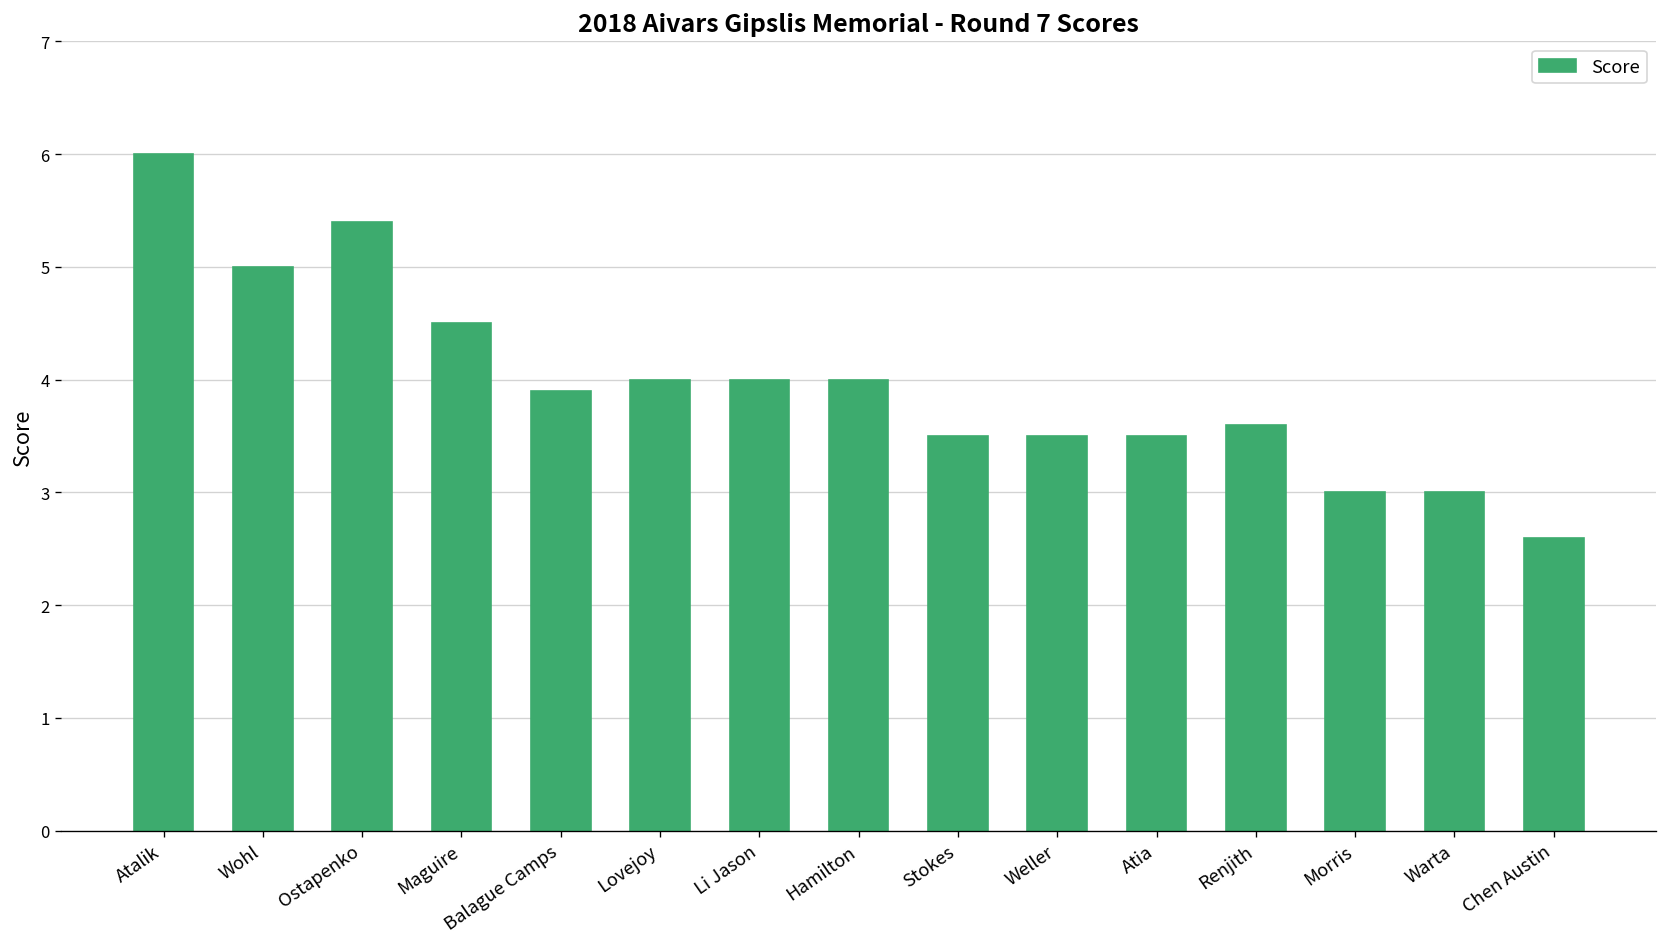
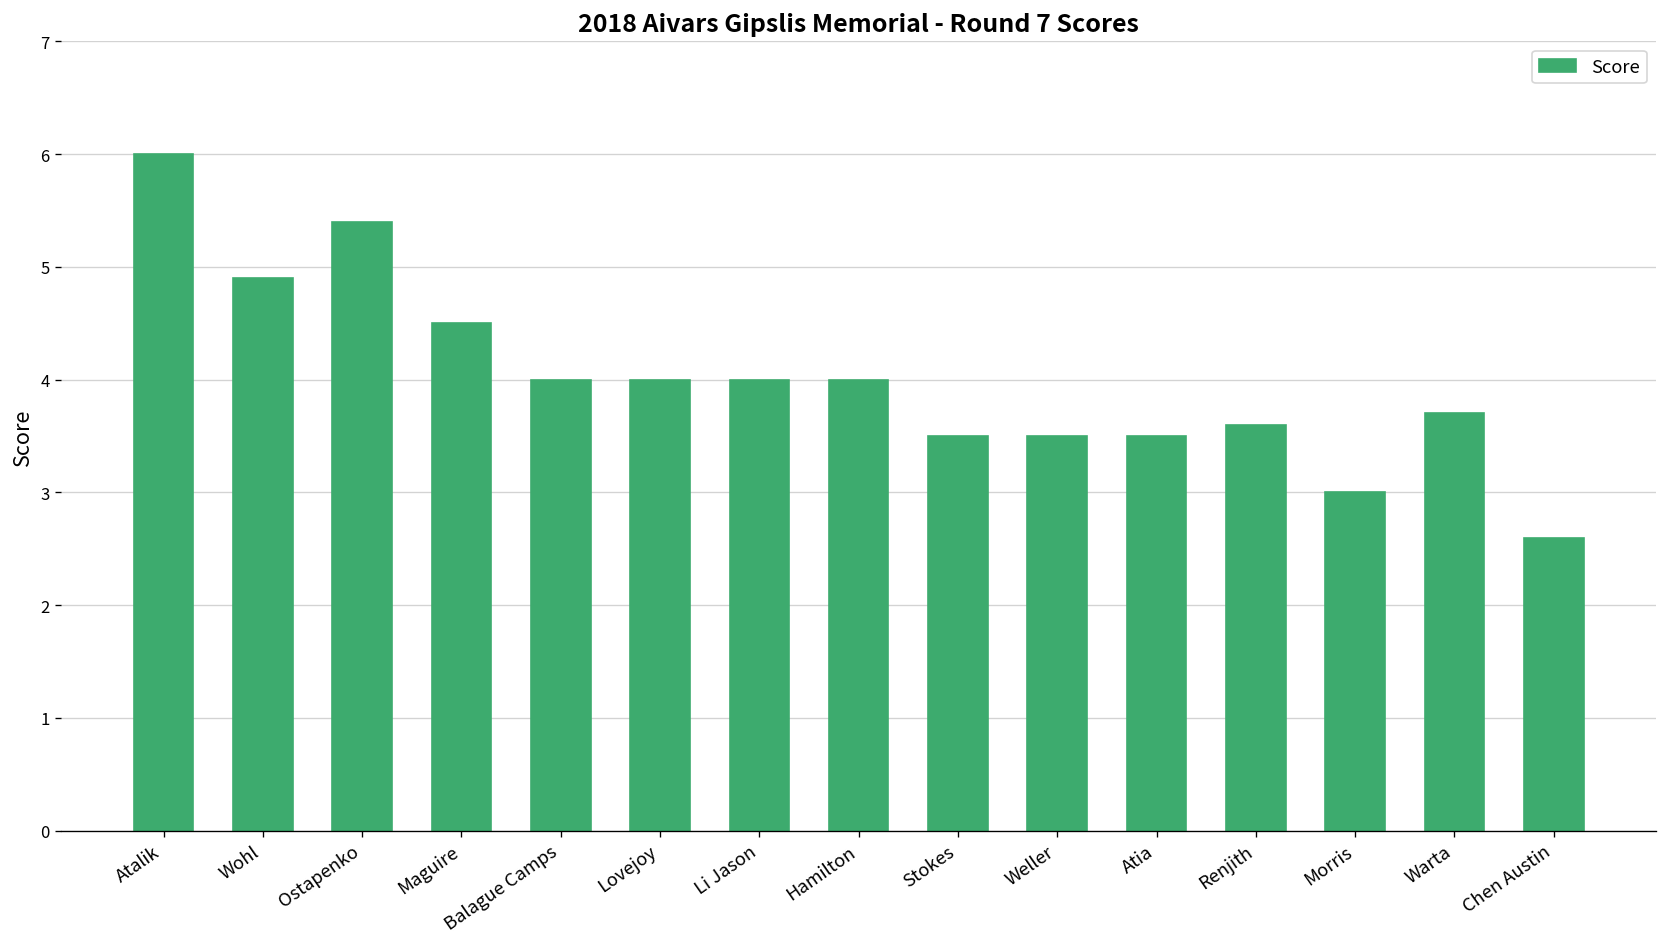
  {
    "Atalik": 6.0,
-   "Wohl": 5.0,
+   "Wohl": 4.9,
    "Ostapenko": 5.4,
    "Maguire": 4.5,
-   "Balague Camps": 3.9,
+   "Balague Camps": 4.0,
    "Lovejoy": 4.0,
    "Li Jason": 4.0,
    "Hamilton": 4.0,
    "Stokes": 3.5,
    "Weller": 3.5,
    "Atia": 3.5,
    "Renjith": 3.6,
    "Morris": 3.0,
-   "Warta": 3.0,
+   "Warta": 3.7,
    "Chen Austin": 2.6
  }
